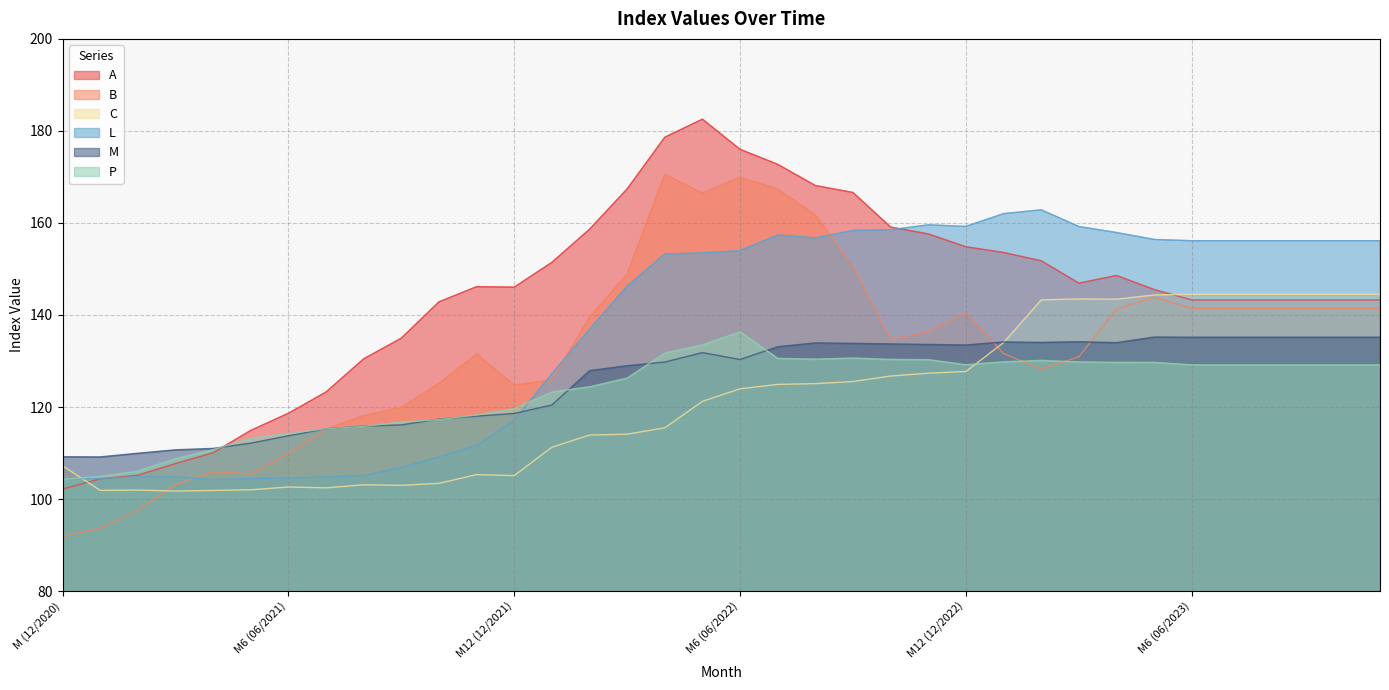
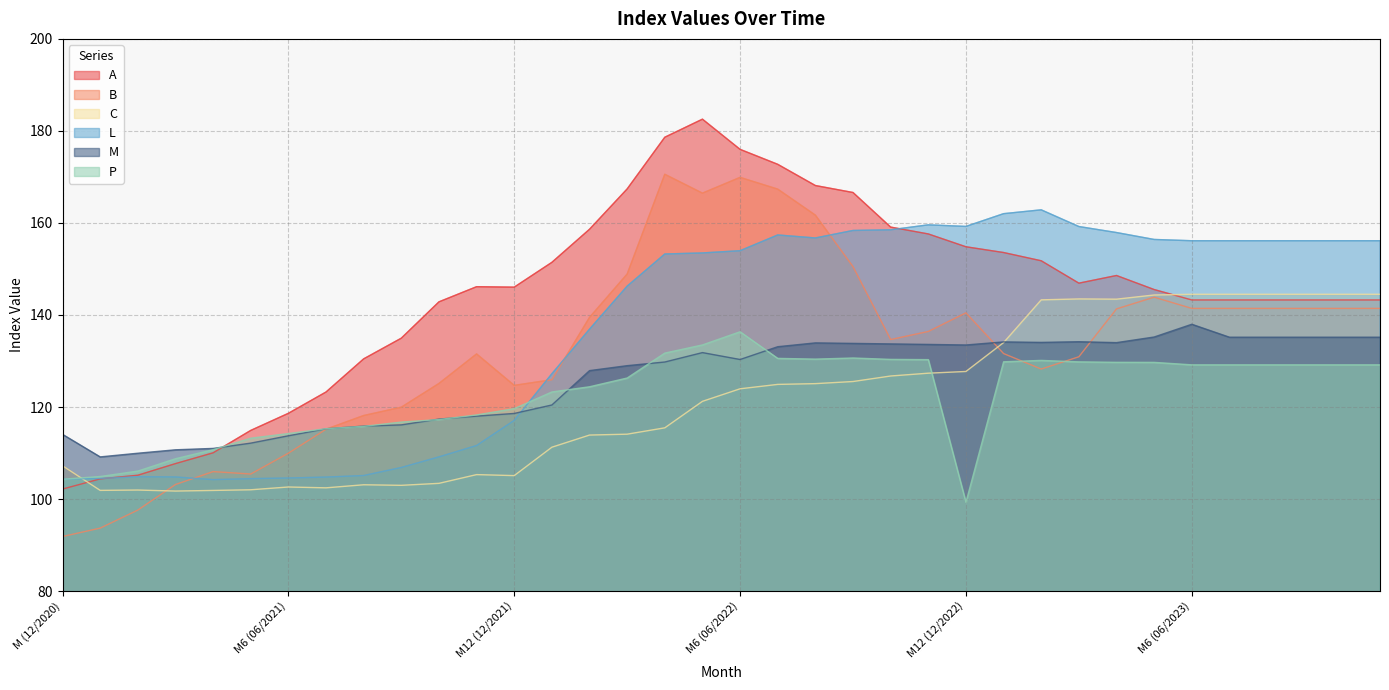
  {
    "C": {
      "M (12/2020)": 107,
      "M6 (06/2021)": 103,
      "M12 (12/2021)": 105,
      "M6 (06/2022)": 124,
      "M12 (12/2022)": 128,
      "M6 (06/2023)": 145
    },
    "L": {
      "M6 (06/2021)": 105,
      "M12 (12/2021)": 117,
      "M6 (06/2022)": 154,
      "M12 (12/2022)": 159,
      "M6 (06/2023)": 156
    },
    "M": {
-     "M (12/2020)": 109,
+     "M (12/2020)": 114,
      "M12 (12/2021)": 119,
      "M6 (06/2022)": 130,
      "M12 (12/2022)": 133,
-     "M6 (06/2023)": 135
+     "M6 (06/2023)": 138
    },
    "P": {
      "M12 (12/2021)": 120,
      "M6 (06/2022)": 136,
-     "M12 (12/2022)": 129,
+     "M12 (12/2022)": 99,
      "M6 (06/2023)": 129
    }
  }
